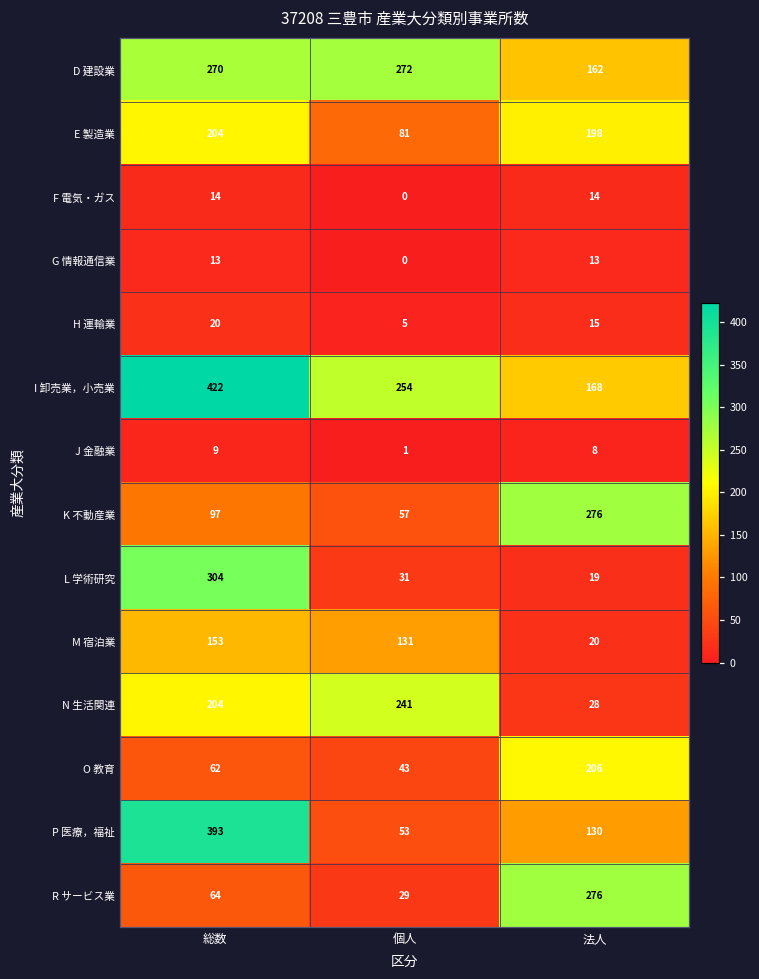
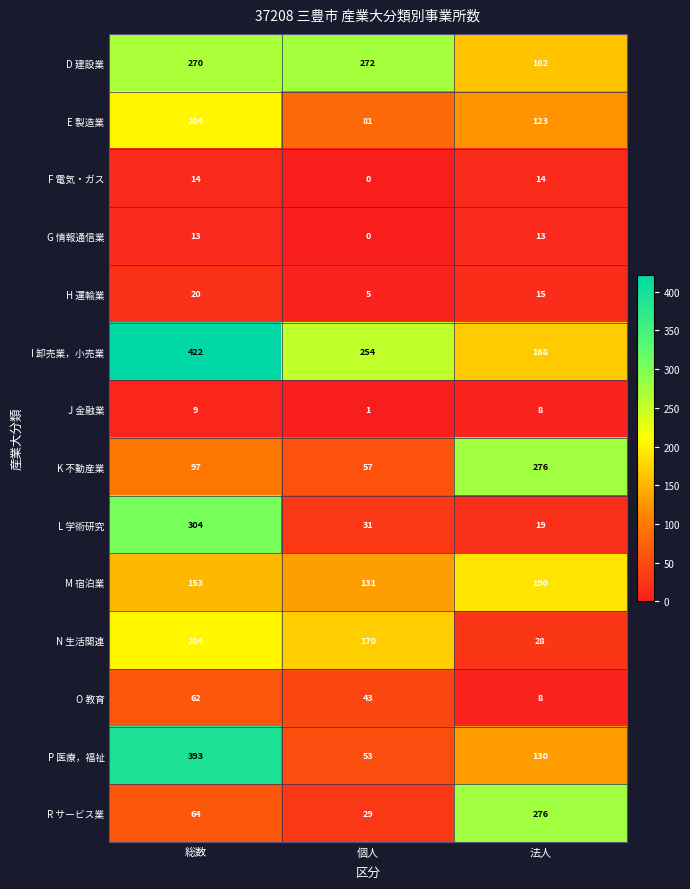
  {
    "D 建設業": {
      "総数": 270,
      "個人": 272,
      "法人": 162
    },
    "E 製造業": {
      "総数": 204,
      "個人": 81,
-     "法人": 198
+     "法人": 123
    },
    "F 電気・ガス": {
      "総数": 14,
      "個人": 0,
      "法人": 14
    },
    "G 情報通信業": {
      "総数": 13,
      "個人": 0,
      "法人": 13
    },
    "H 運輸業": {
      "総数": 20,
      "個人": 5,
      "法人": 15
    },
    "I 卸売業，小売業": {
      "総数": 422,
      "個人": 254,
      "法人": 168
    },
    "J 金融業": {
      "総数": 9,
      "個人": 1,
      "法人": 8
    },
    "K 不動産業": {
      "総数": 97,
      "個人": 57,
      "法人": 276
    },
    "L 学術研究": {
      "総数": 304,
      "個人": 31,
      "法人": 19
    },
    "M 宿泊業": {
      "総数": 153,
      "個人": 131,
-     "法人": 20
+     "法人": 190
    },
    "N 生活関連": {
      "総数": 204,
-     "個人": 241,
+     "個人": 170,
      "法人": 28
    },
    "O 教育": {
      "総数": 62,
      "個人": 43,
-     "法人": 206
+     "法人": 8
    },
    "P 医療，福祉": {
      "総数": 393,
      "個人": 53,
      "法人": 130
    },
    "R サービス業": {
      "総数": 64,
      "個人": 29,
      "法人": 276
    }
  }
